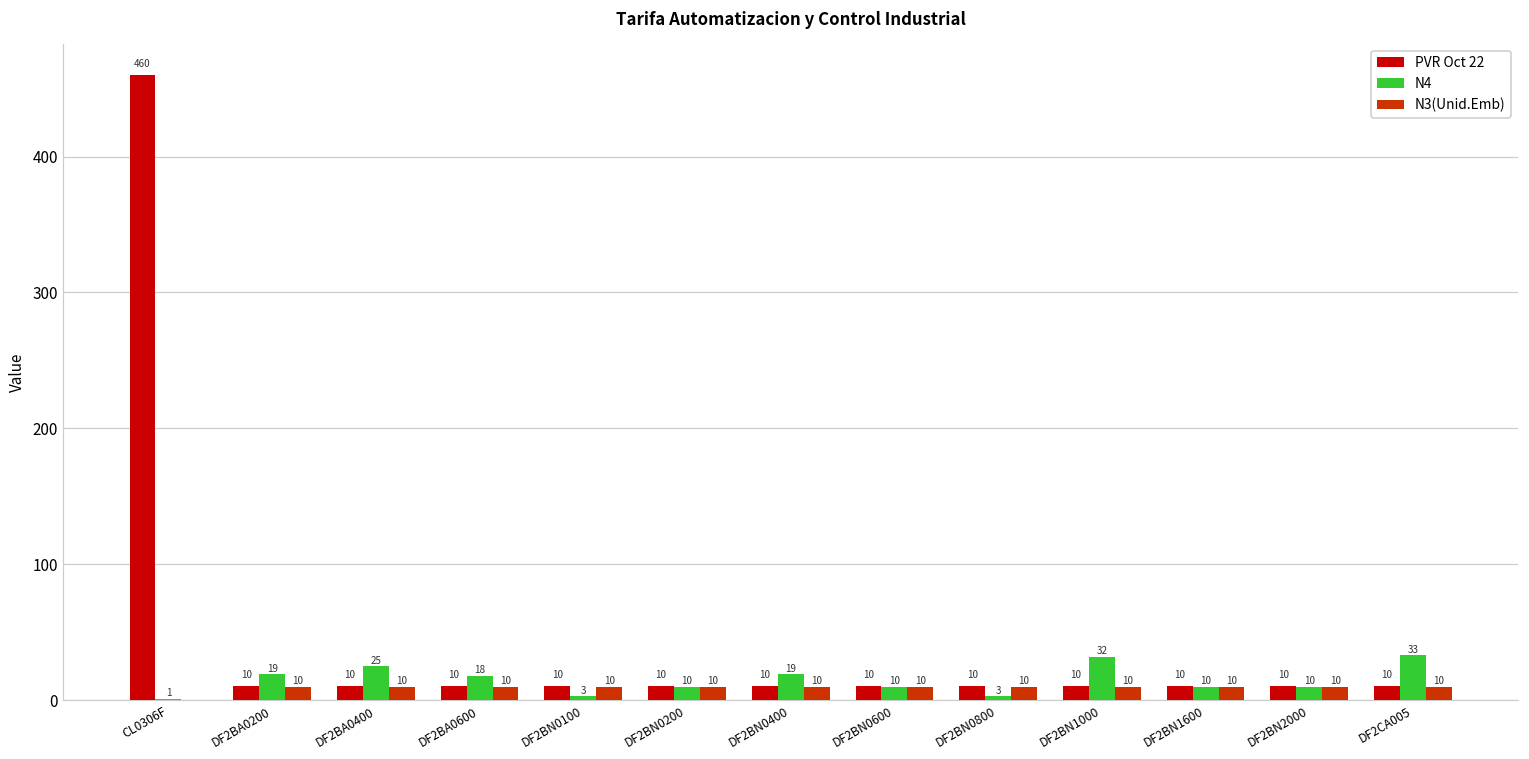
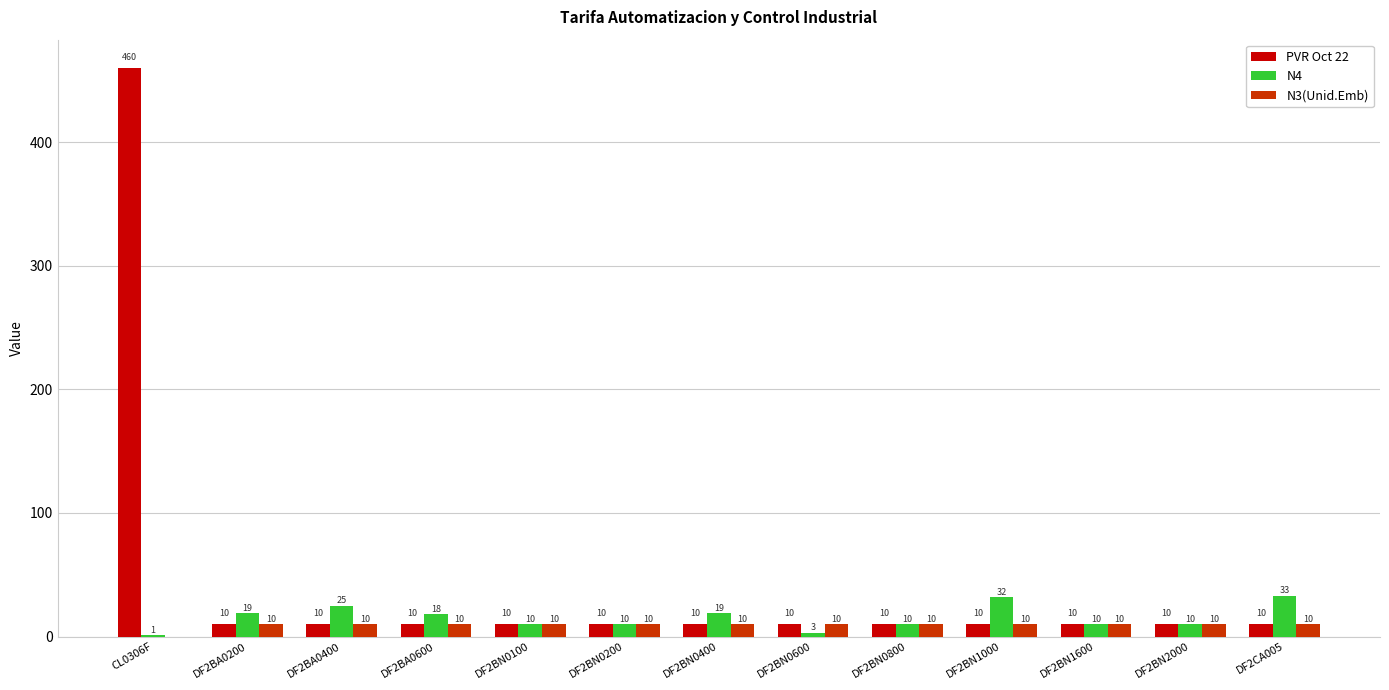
  {
    "N4": {
      "CL0306F": 1,
      "DF2BA0200": 19,
      "DF2BA0400": 25,
      "DF2BA0600": 18,
-     "DF2BN0100": 3,
+     "DF2BN0100": 10,
      "DF2BN0200": 10,
      "DF2BN0400": 19,
-     "DF2BN0600": 10,
-     "DF2BN0800": 3,
+     "DF2BN0600": 3,
+     "DF2BN0800": 10,
      "DF2BN1000": 32,
      "DF2BN1600": 10,
      "DF2BN2000": 10,
      "DF2CA005": 33
    }
  }
